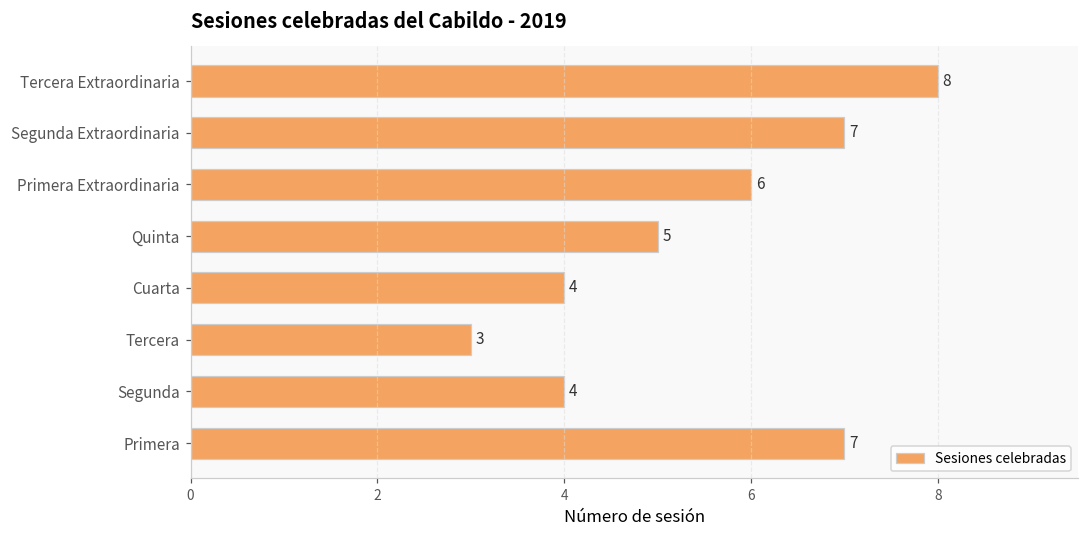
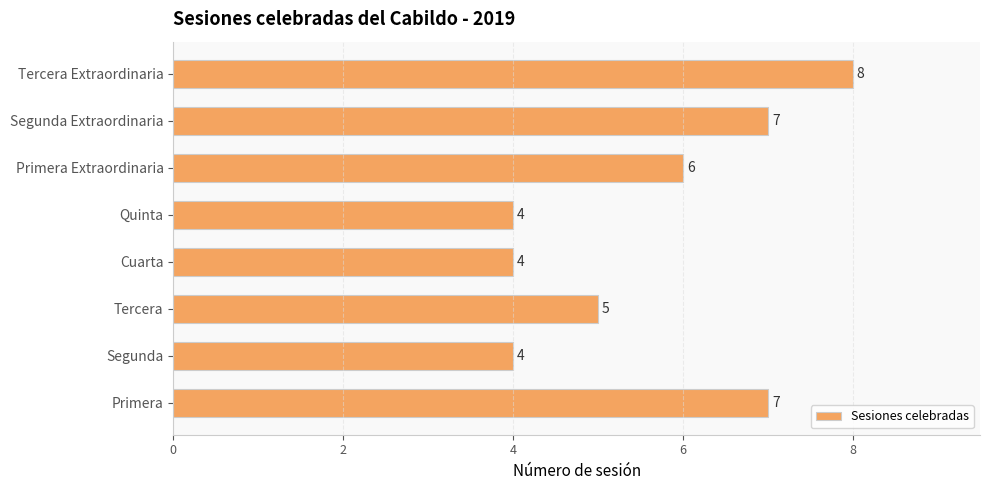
  {
    "Tercera Extraordinaria": 8,
    "Segunda Extraordinaria": 7,
    "Primera Extraordinaria": 6,
-   "Quinta": 5,
+   "Quinta": 4,
    "Cuarta": 4,
-   "Tercera": 3,
+   "Tercera": 5,
    "Segunda": 4,
    "Primera": 7
  }
